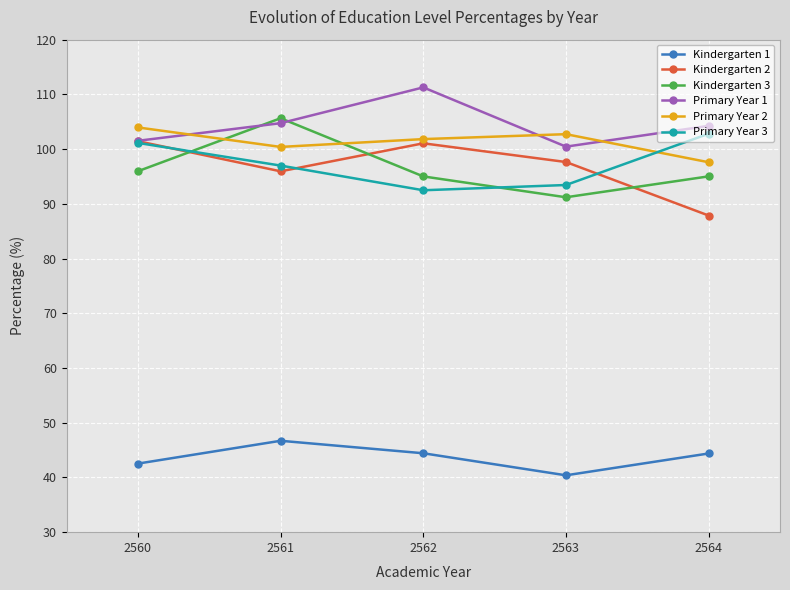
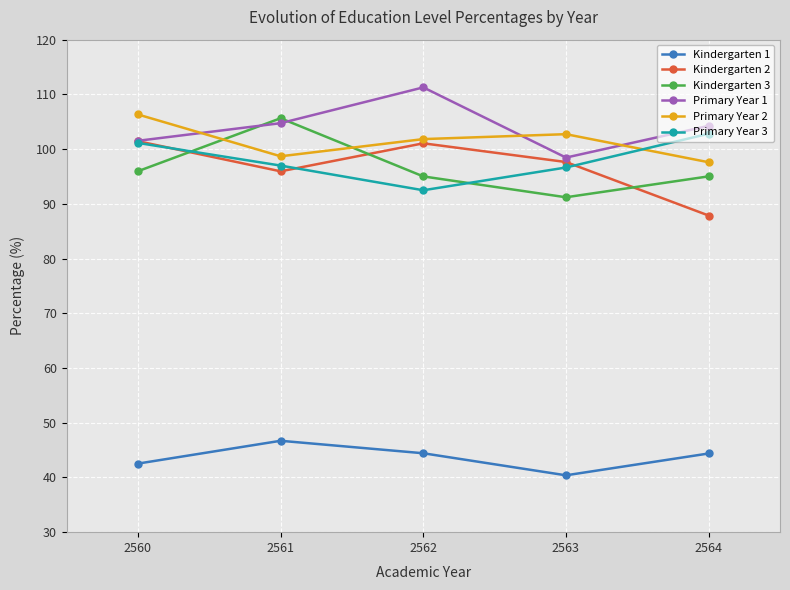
  {
    "Kindergarten 1": {
      "2560": 43,
      "2561": 47,
      "2562": 44,
      "2563": 40,
      "2564": 44
    },
    "Kindergarten 2": {
      "2561": 96,
      "2562": 101,
      "2563": 98,
      "2564": 88
    },
    "Kindergarten 3": {
      "2560": 96,
      "2561": 106,
      "2562": 95,
      "2563": 91,
      "2564": 95
    },
    "Primary Year 1": {
      "2561": 105,
      "2562": 111,
-     "2563": 100
+     "2563": 98
    },
    "Primary Year 2": {
-     "2560": 104,
-     "2561": 100,
+     "2560": 106,
+     "2561": 99,
      "2562": 102,
      "2563": 103,
      "2564": 98
    },
    "Primary Year 3": {
      "2561": 97,
      "2562": 92,
-     "2563": 93
+     "2563": 97
    }
  }
